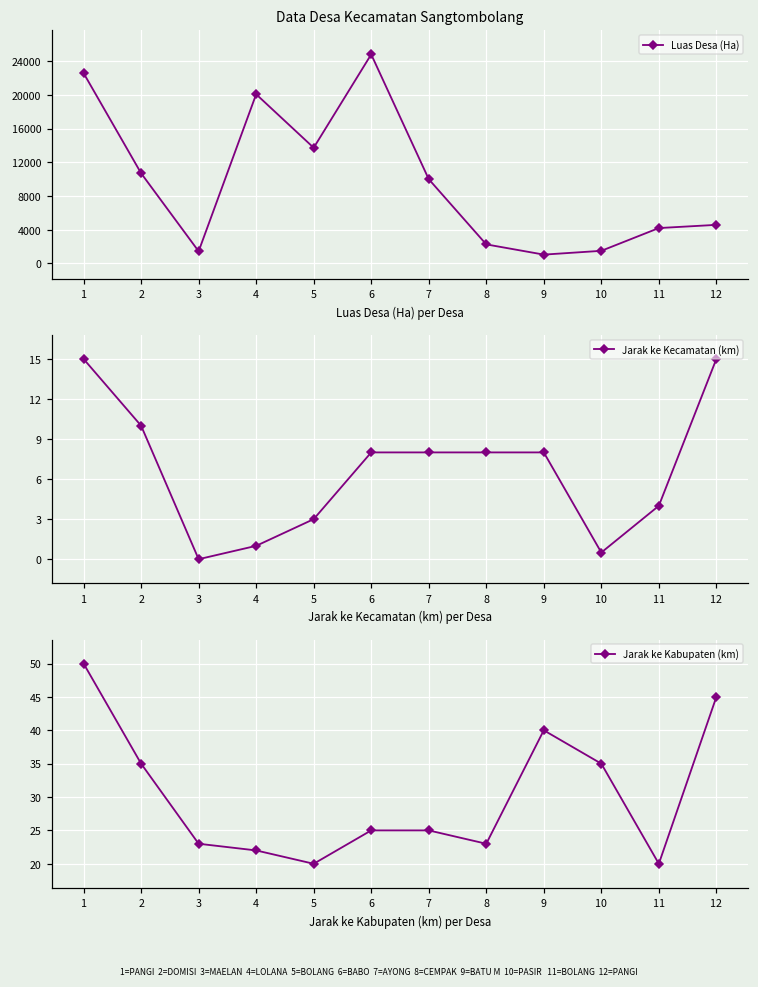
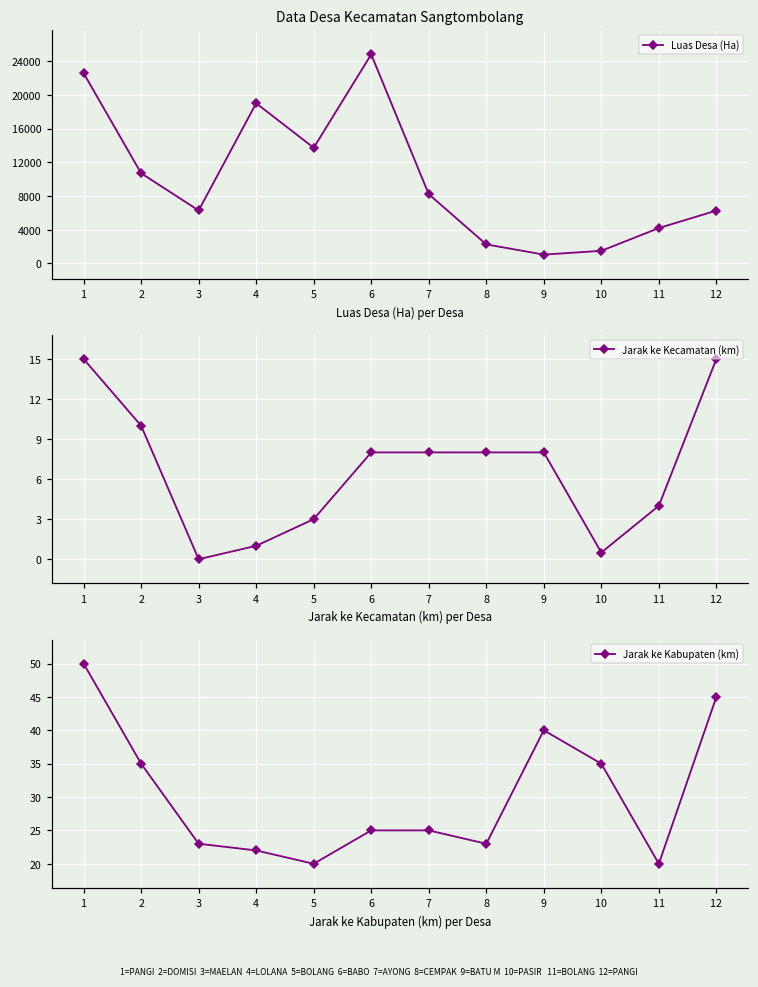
  {
    "Data Desa Kecamatan Sangtombolang": {
      "1": 23000,
      "2": 11000,
-     "3": 1000,
-     "4": 20000,
+     "3": 6000,
+     "4": 19000,
      "5": 14000,
      "6": 25000,
-     "7": 10000,
+     "7": 8000,
      "8": 2000,
      "9": 1000,
      "10": 2000,
      "11": 4000,
-     "12": 5000
+     "12": 6000
    }
  }
